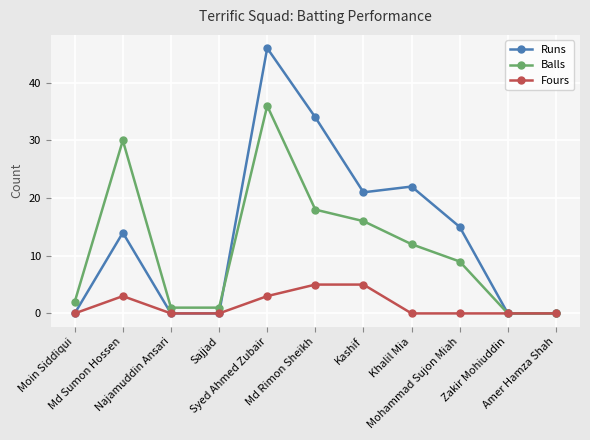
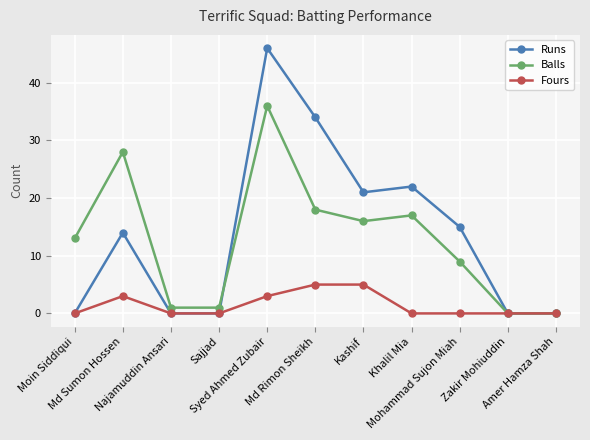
  {
    "Runs": {
      "Md Sumon Hossen": 14,
      "Syed Ahmed Zubair": 46,
      "Md Rimon Sheikh": 34,
      "Kashif": 21,
      "Khalil Mia": 22,
      "Mohammad Sujon Miah": 15
    },
    "Balls": {
-     "Moin Siddiqui": 2,
-     "Md Sumon Hossen": 30,
+     "Moin Siddiqui": 13,
+     "Md Sumon Hossen": 28,
      "Najamuddin Ansari": 1,
      "Sajjad": 1,
      "Syed Ahmed Zubair": 36,
      "Md Rimon Sheikh": 18,
      "Kashif": 16,
-     "Khalil Mia": 12,
+     "Khalil Mia": 17,
      "Mohammad Sujon Miah": 9
    },
    "Fours": {
      "Md Sumon Hossen": 3,
      "Syed Ahmed Zubair": 3,
      "Md Rimon Sheikh": 5,
      "Kashif": 5,
      "Khalil Mia": 0,
      "Mohammad Sujon Miah": 0
    }
  }
